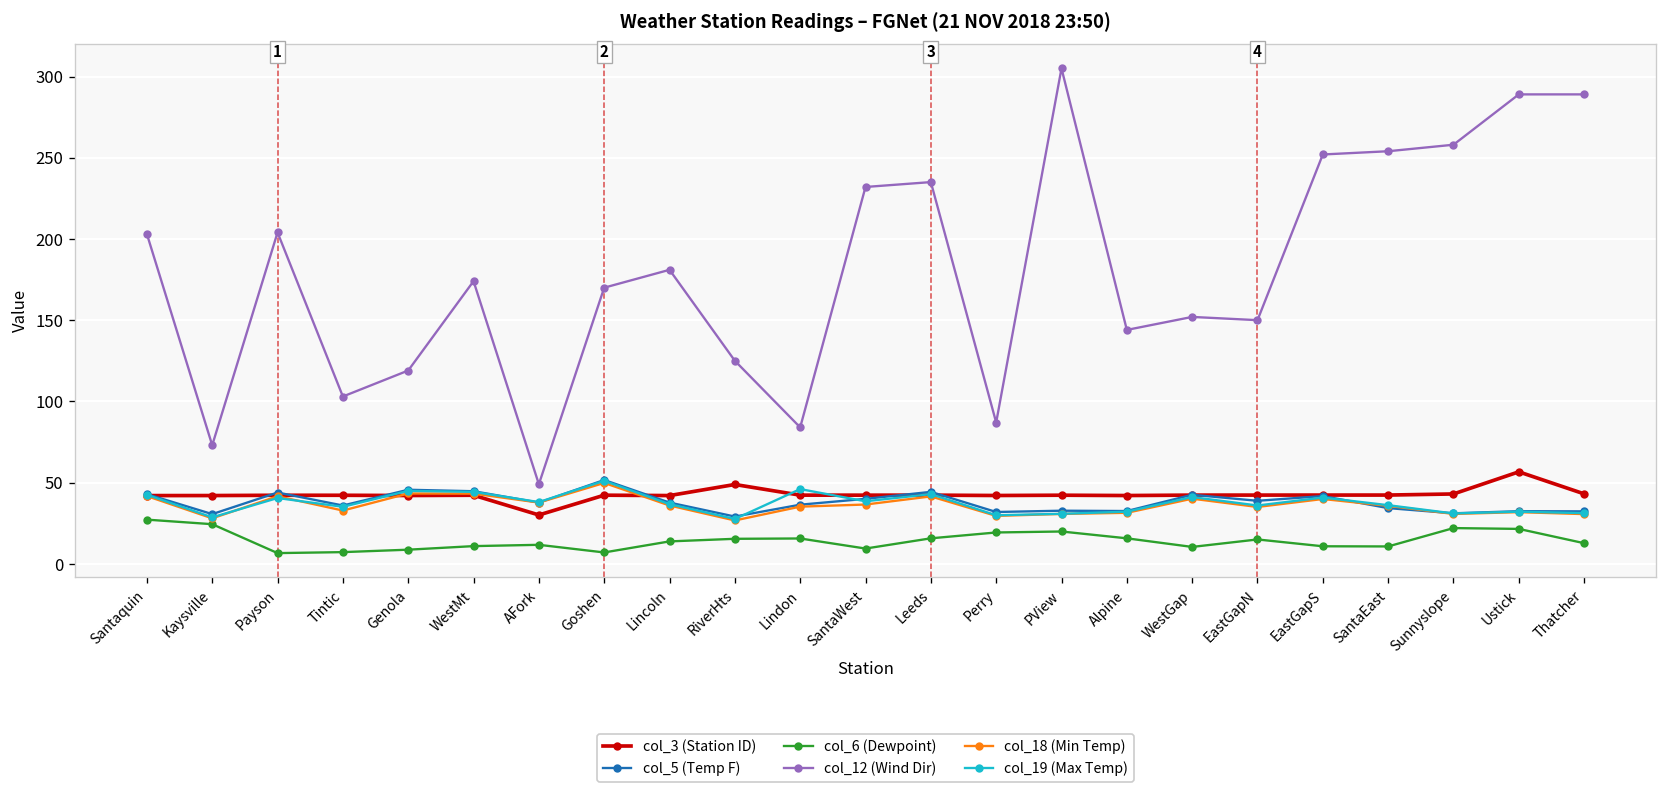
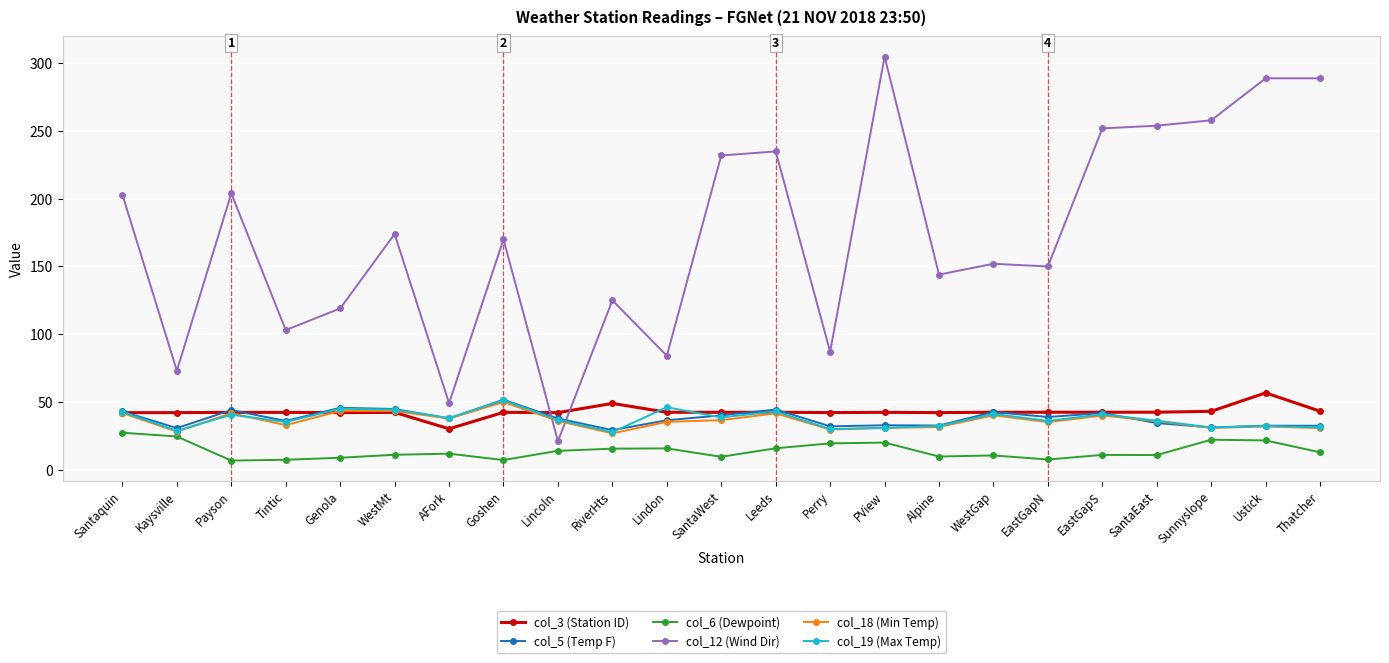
  {
    "col_3 (Station ID)": {
      "Kaysville": 42,
      "Tintic": 42,
      "AFork": 30,
      "Goshen": 42,
      "Lincoln": 42,
      "RiverHts": 49,
      "Lindon": 42,
      "SantaWest": 42,
      "Perry": 42,
      "PView": 42,
      "Alpine": 42,
      "EastGapN": 42,
      "SantaEast": 42,
      "Sunnyslope": 43,
      "Ustick": 57,
      "Thatcher": 43
    },
    "col_5 (Temp F)": {
      "Kaysville": 31,
      "Perry": 32,
      "PView": 33,
      "EastGapN": 39
    },
    "col_6 (Dewpoint)": {
      "Santaquin": 27,
      "Kaysville": 24,
      "Payson": 7,
      "Tintic": 7,
      "Genola": 9,
      "WestMt": 11,
      "AFork": 12,
      "Goshen": 7,
      "Lincoln": 14,
      "RiverHts": 15,
      "Lindon": 16,
      "SantaWest": 9,
      "Leeds": 16,
      "Perry": 19,
      "PView": 20,
-     "Alpine": 16,
+     "Alpine": 10,
      "WestGap": 10,
-     "EastGapN": 15,
+     "EastGapN": 7,
      "EastGapS": 11,
      "SantaEast": 11,
      "Sunnyslope": 22,
      "Ustick": 22,
      "Thatcher": 13
    },
    "col_12 (Wind Dir)": {
      "Santaquin": 203,
      "Kaysville": 73,
      "Payson": 204,
      "Tintic": 103,
      "Genola": 119,
      "WestMt": 174,
      "AFork": 49,
      "Goshen": 170,
-     "Lincoln": 181,
+     "Lincoln": 21,
      "RiverHts": 125,
      "Lindon": 84,
      "SantaWest": 232,
      "Leeds": 235,
      "Perry": 87,
      "PView": 305,
      "Alpine": 144,
      "WestGap": 152,
      "EastGapN": 150,
      "EastGapS": 252,
      "SantaEast": 254,
      "Sunnyslope": 258,
      "Ustick": 289,
      "Thatcher": 289
    },
    "col_18 (Min Temp)": {
      "Tintic": 33,
      "SantaWest": 37
    },
    "col_19 (Max Temp)": {
      "Lindon": 46
    }
  }
